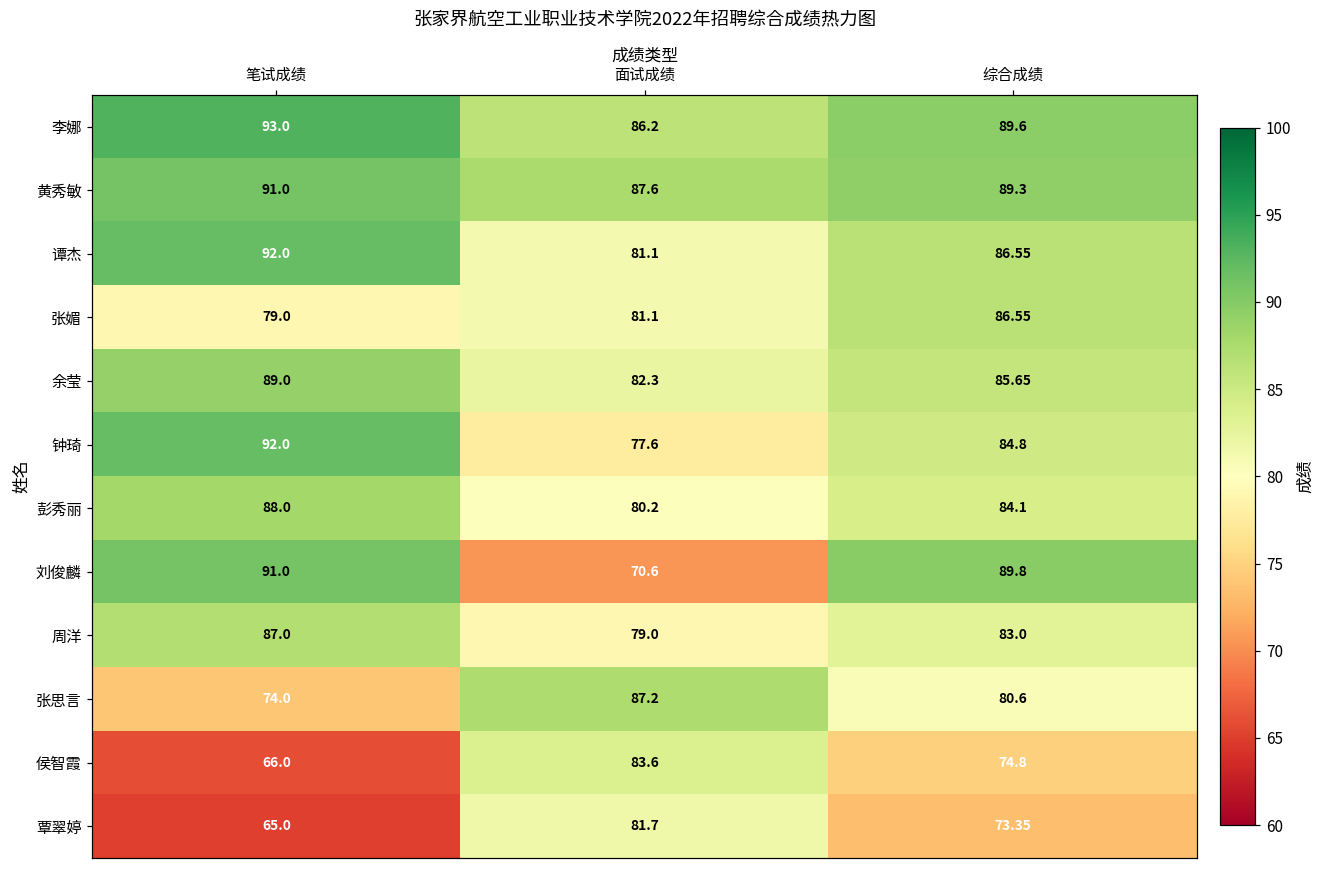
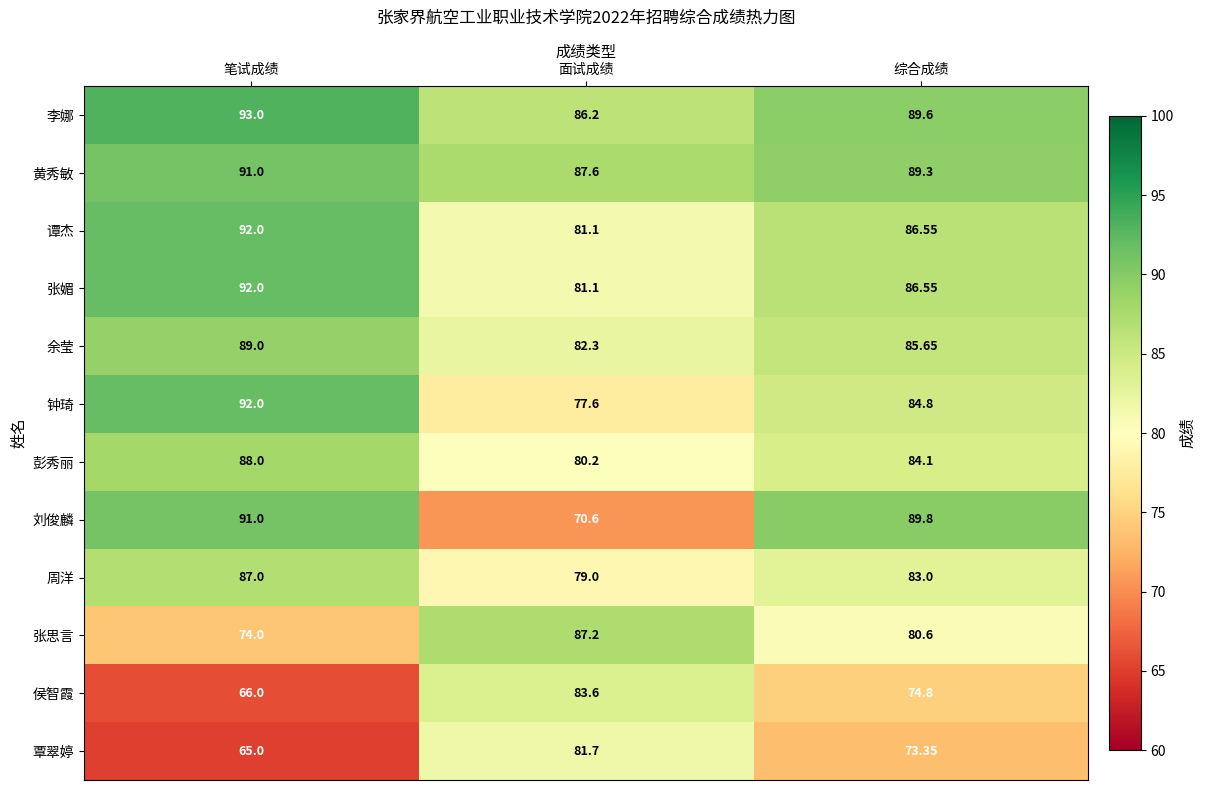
  {
    "李娜": {
      "笔试成绩": 93.0,
      "面试成绩": 86.2,
      "综合成绩": 89.6
    },
    "黄秀敏": {
      "笔试成绩": 91.0,
      "面试成绩": 87.6,
      "综合成绩": 89.3
    },
    "谭杰": {
      "笔试成绩": 92.0,
      "面试成绩": 81.1,
      "综合成绩": 86.55
    },
    "张媚": {
-     "笔试成绩": 79.0,
+     "笔试成绩": 92.0,
      "面试成绩": 81.1,
      "综合成绩": 86.55
    },
    "余莹": {
      "笔试成绩": 89.0,
      "面试成绩": 82.3,
      "综合成绩": 85.65
    },
    "钟琦": {
      "笔试成绩": 92.0,
      "面试成绩": 77.6,
      "综合成绩": 84.8
    },
    "彭秀丽": {
      "笔试成绩": 88.0,
      "面试成绩": 80.2,
      "综合成绩": 84.1
    },
    "刘俊麟": {
      "笔试成绩": 91.0,
      "面试成绩": 70.6,
      "综合成绩": 89.8
    },
    "周洋": {
      "笔试成绩": 87.0,
      "面试成绩": 79.0,
      "综合成绩": 83.0
    },
    "张思言": {
      "笔试成绩": 74.0,
      "面试成绩": 87.2,
      "综合成绩": 80.6
    },
    "侯智霞": {
      "笔试成绩": 66.0,
      "面试成绩": 83.6,
      "综合成绩": 74.8
    },
    "覃翠婷": {
      "笔试成绩": 65.0,
      "面试成绩": 81.7,
      "综合成绩": 73.35
    }
  }
